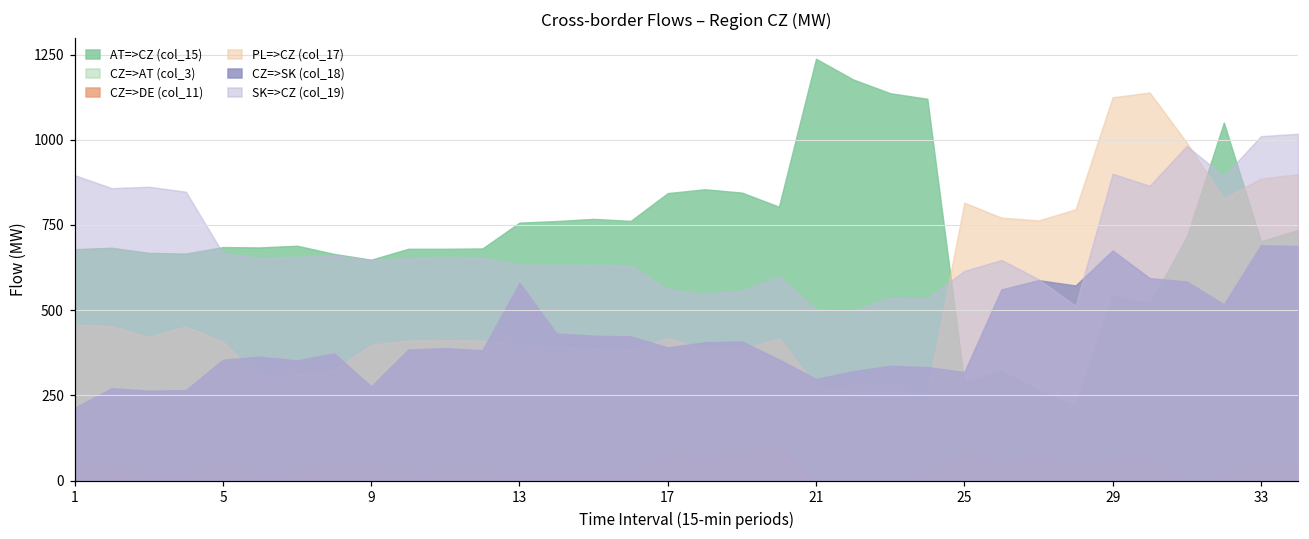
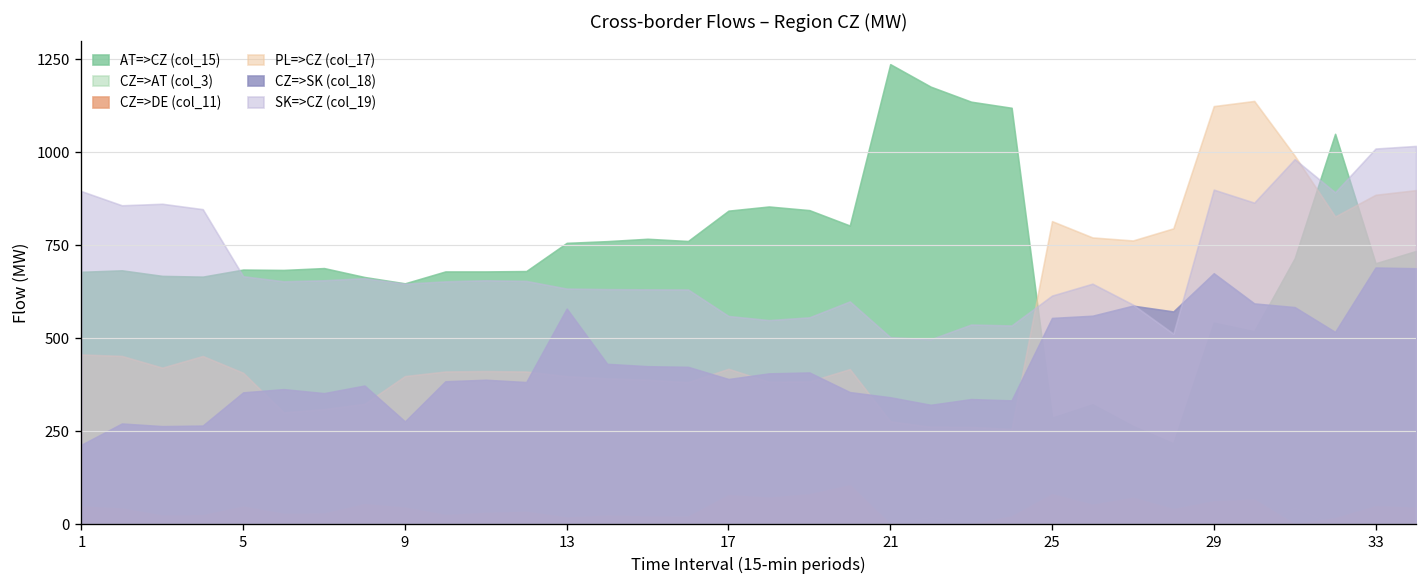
  {
    "CZ=>SK (col_18)": {
      "1": 210,
      "5": 350,
      "9": 280,
      "13": 580,
      "17": 390,
-     "21": 300,
-     "25": 320,
+     "21": 340,
+     "25": 550,
      "29": 680,
      "33": 690
    }
  }
